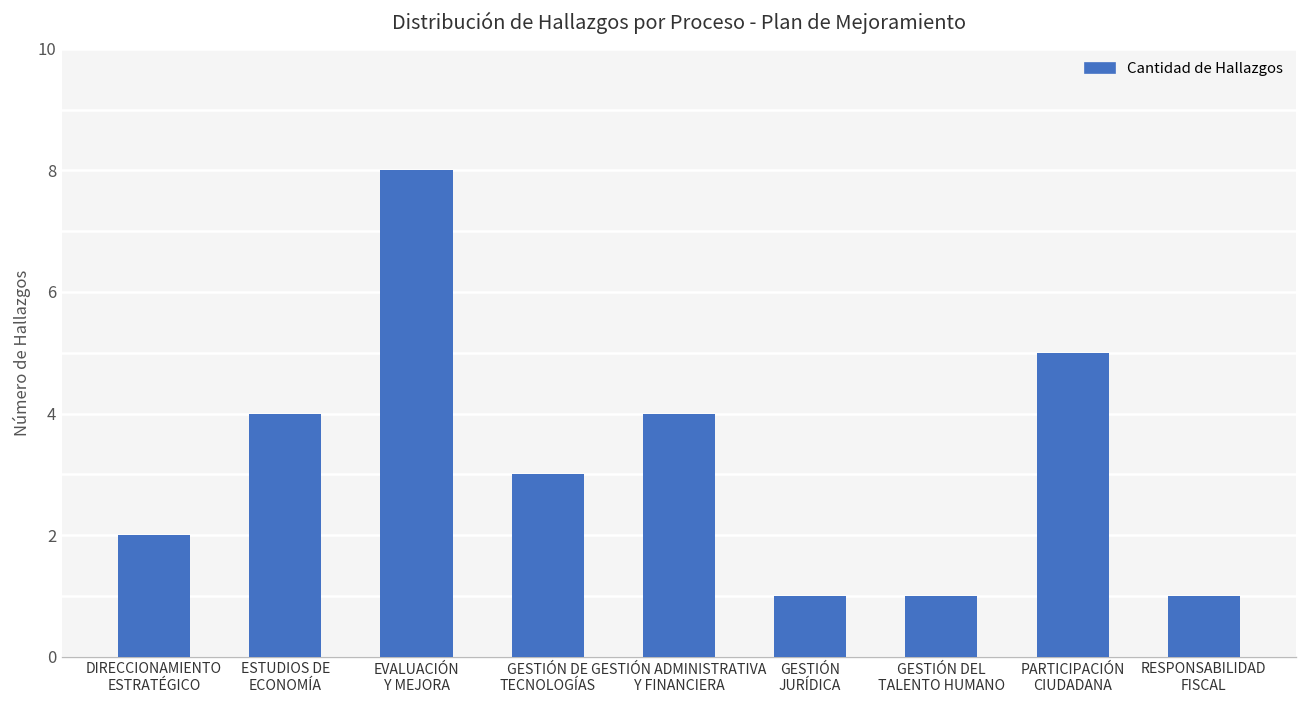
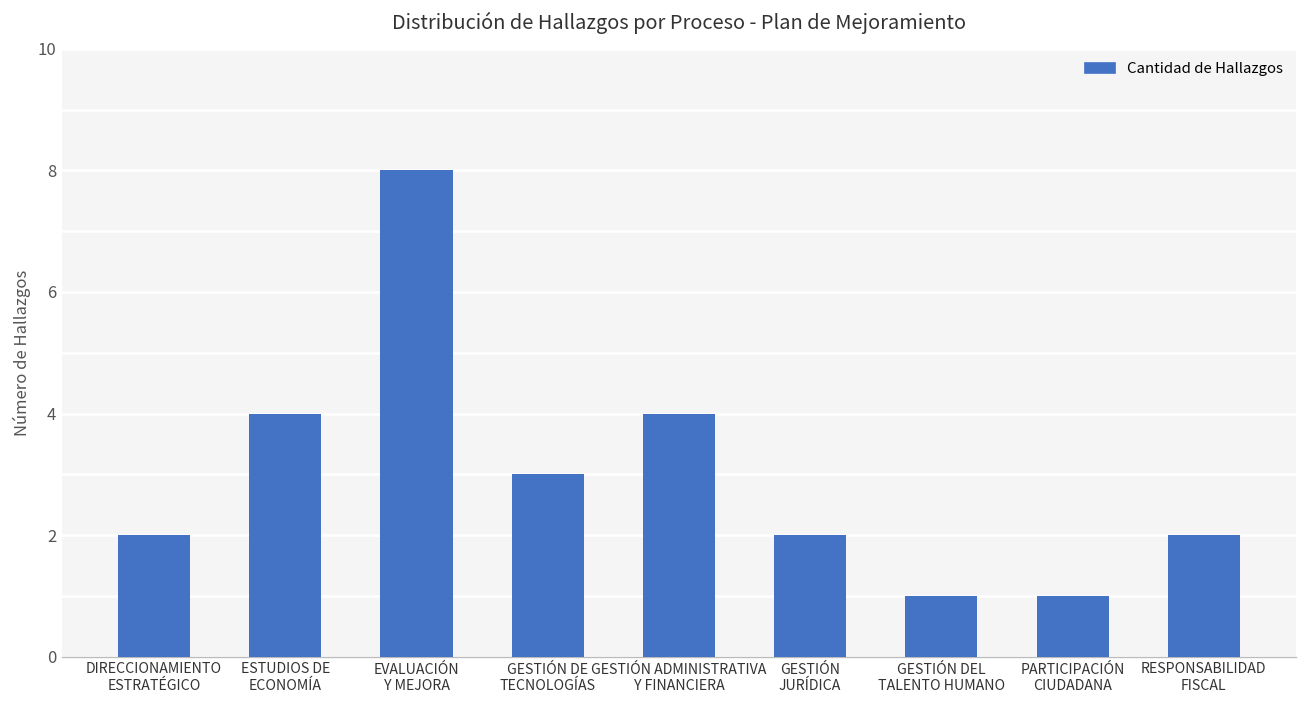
  {
    "DIRECCIONAMIENTO ESTRATÉGICO": 2,
    "ESTUDIOS DE ECONOMÍA": 4,
    "EVALUACIÓN Y MEJORA": 8,
    "GESTIÓN DE TECNOLOGÍAS": 3,
    "GESTIÓN ADMINISTRATIVA Y FINANCIERA": 4,
-   "GESTIÓN JURÍDICA": 1,
+   "GESTIÓN JURÍDICA": 2,
    "GESTIÓN DEL TALENTO HUMANO": 1,
-   "PARTICIPACIÓN CIUDADANA": 5,
-   "RESPONSABILIDAD FISCAL": 1
+   "PARTICIPACIÓN CIUDADANA": 1,
+   "RESPONSABILIDAD FISCAL": 2
  }
